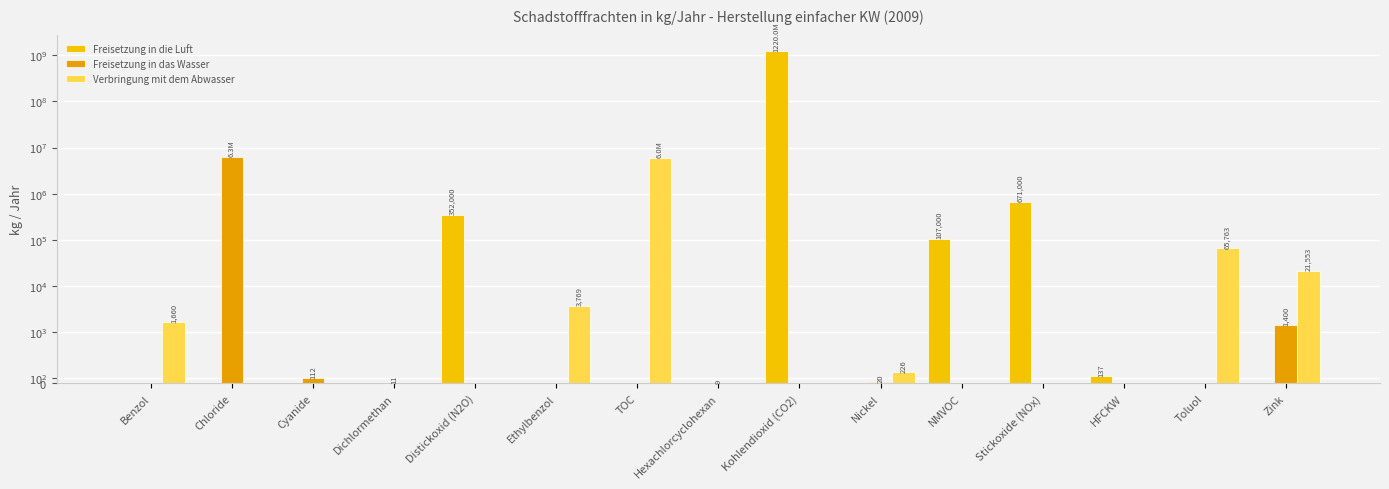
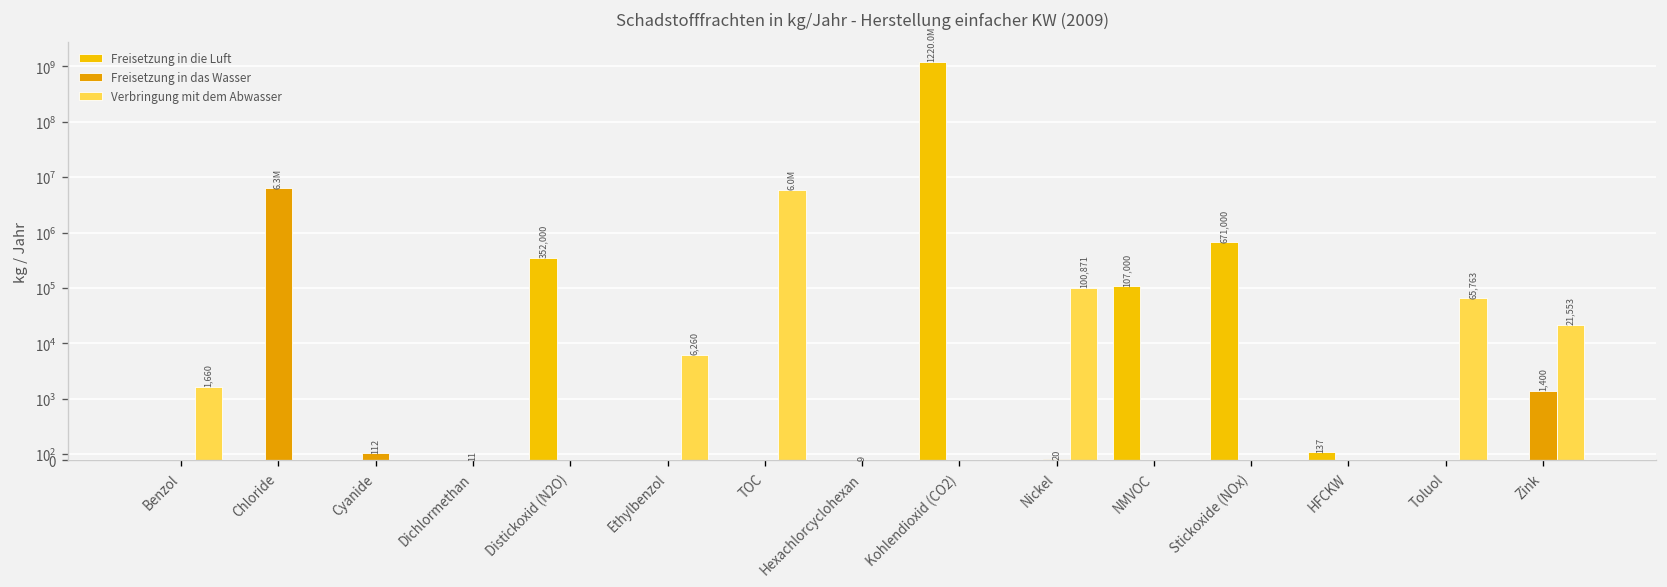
  {
    "Verbringung mit dem Abwasser": {
      "Benzol": "1,660",
-     "Ethylbenzol": "3,769",
+     "Ethylbenzol": "6,260",
      "TOC": "6.0M",
-     "Nickel": "226",
+     "Nickel": "100,871",
      "Toluol": "65,763",
      "Zink": "21,553"
    }
  }
